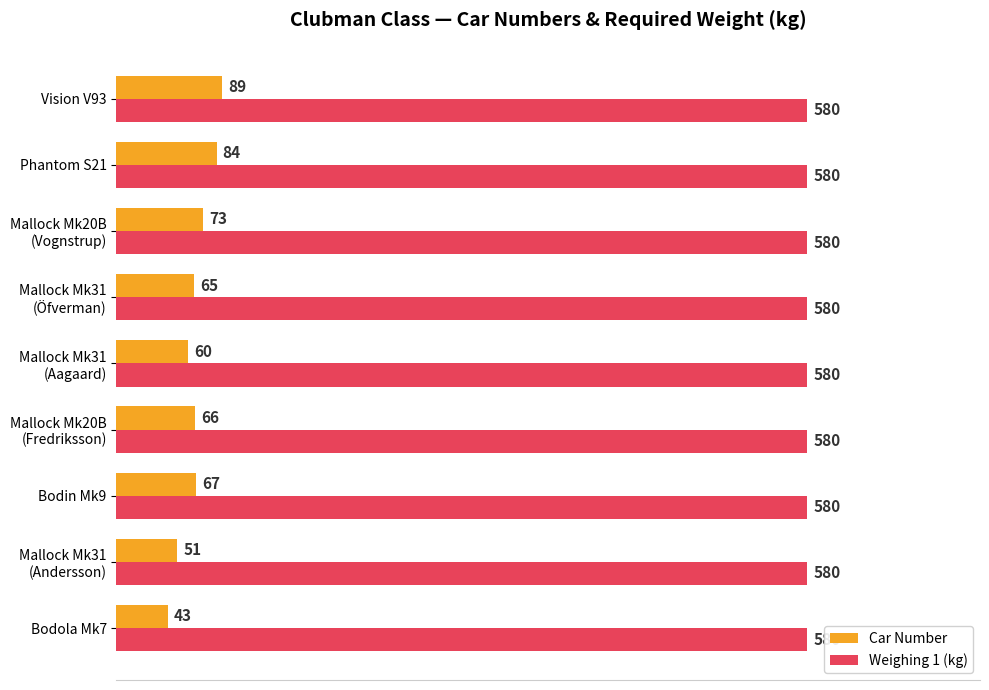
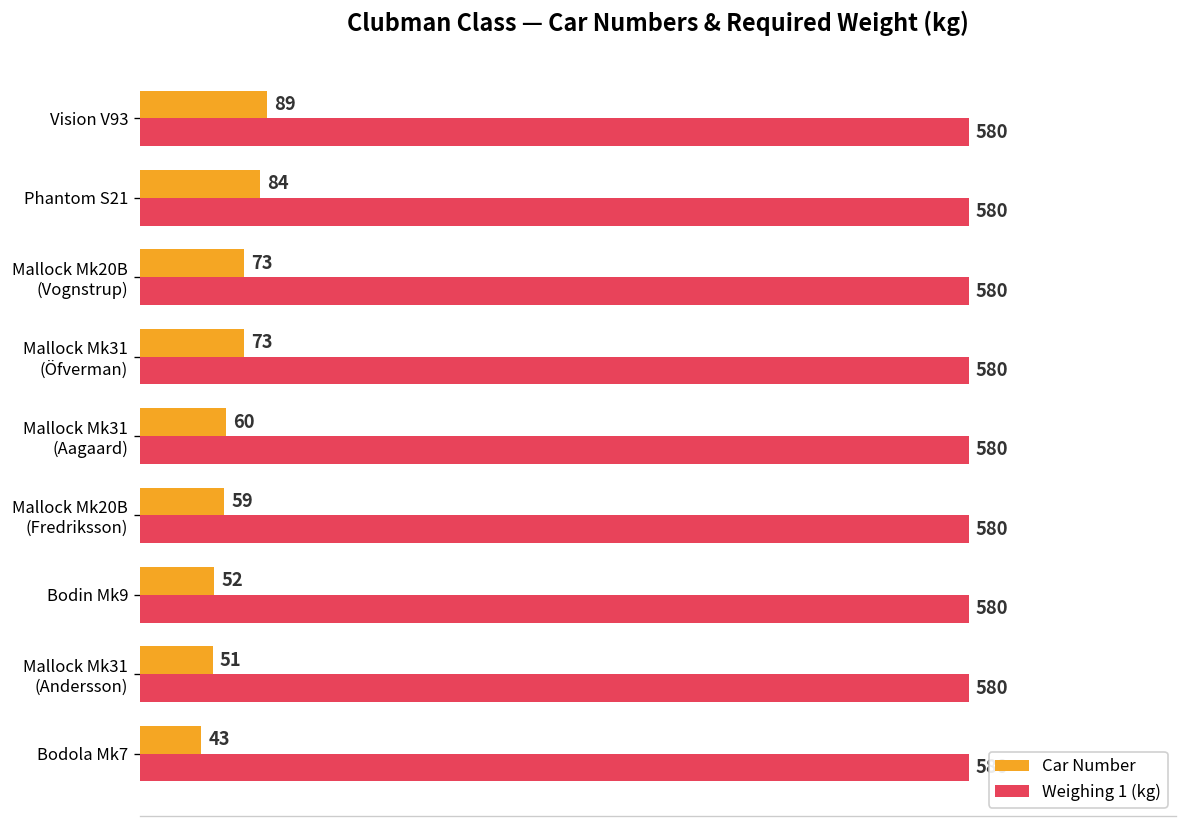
  {
    "Car Number": {
      "Vision V93": 89,
      "Phantom S21": 84,
      "Mallock Mk20B (Vognstrup)": 73,
-     "Mallock Mk31 (Öfverman)": 65,
+     "Mallock Mk31 (Öfverman)": 73,
      "Mallock Mk31 (Aagaard)": 60,
-     "Mallock Mk20B (Fredriksson)": 66,
-     "Bodin Mk9": 67,
+     "Mallock Mk20B (Fredriksson)": 59,
+     "Bodin Mk9": 52,
      "Mallock Mk31 (Andersson)": 51,
      "Bodola Mk7": 43
    },
    "Weighing 1 (kg)": {
      "Vision V93": 580,
      "Phantom S21": 580,
      "Mallock Mk20B (Vognstrup)": 580,
      "Mallock Mk31 (Öfverman)": 580,
      "Mallock Mk31 (Aagaard)": 580,
      "Mallock Mk20B (Fredriksson)": 580,
      "Bodin Mk9": 580,
      "Mallock Mk31 (Andersson)": 580
    }
  }
